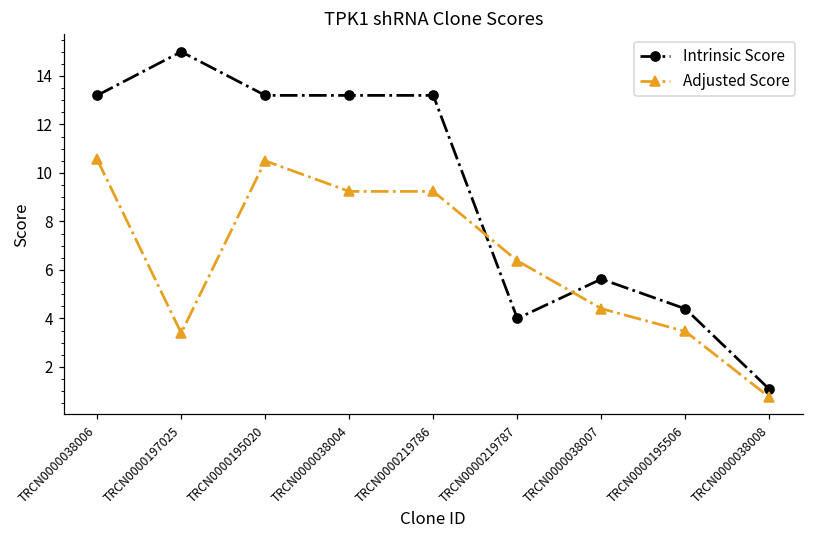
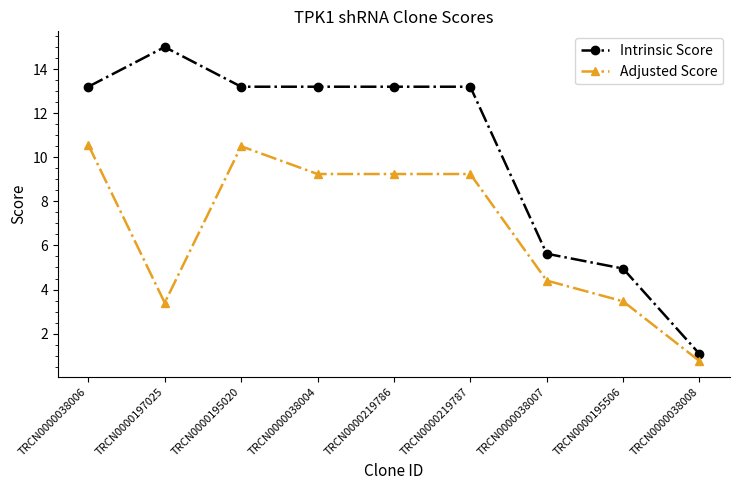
  {
    "Intrinsic Score": {
      "TRCN0000038006": 13.2,
      "TRCN0000197025": 15.0,
      "TRCN0000195020": 13.2,
      "TRCN0000038004": 13.2,
      "TRCN0000219786": 13.2,
-     "TRCN0000219787": 4.0,
+     "TRCN0000219787": 13.2,
      "TRCN0000038007": 5.6,
-     "TRCN0000195506": 4.4,
+     "TRCN0000195506": 5.0,
      "TRCN0000038008": 1.1
    },
    "Adjusted Score": {
      "TRCN0000038006": 10.6,
      "TRCN0000197025": 3.4,
      "TRCN0000195020": 10.5,
      "TRCN0000038004": 9.2,
      "TRCN0000219786": 9.2,
-     "TRCN0000219787": 6.4,
+     "TRCN0000219787": 9.2,
      "TRCN0000038007": 4.4,
      "TRCN0000195506": 3.5,
      "TRCN0000038008": 0.8
    }
  }
